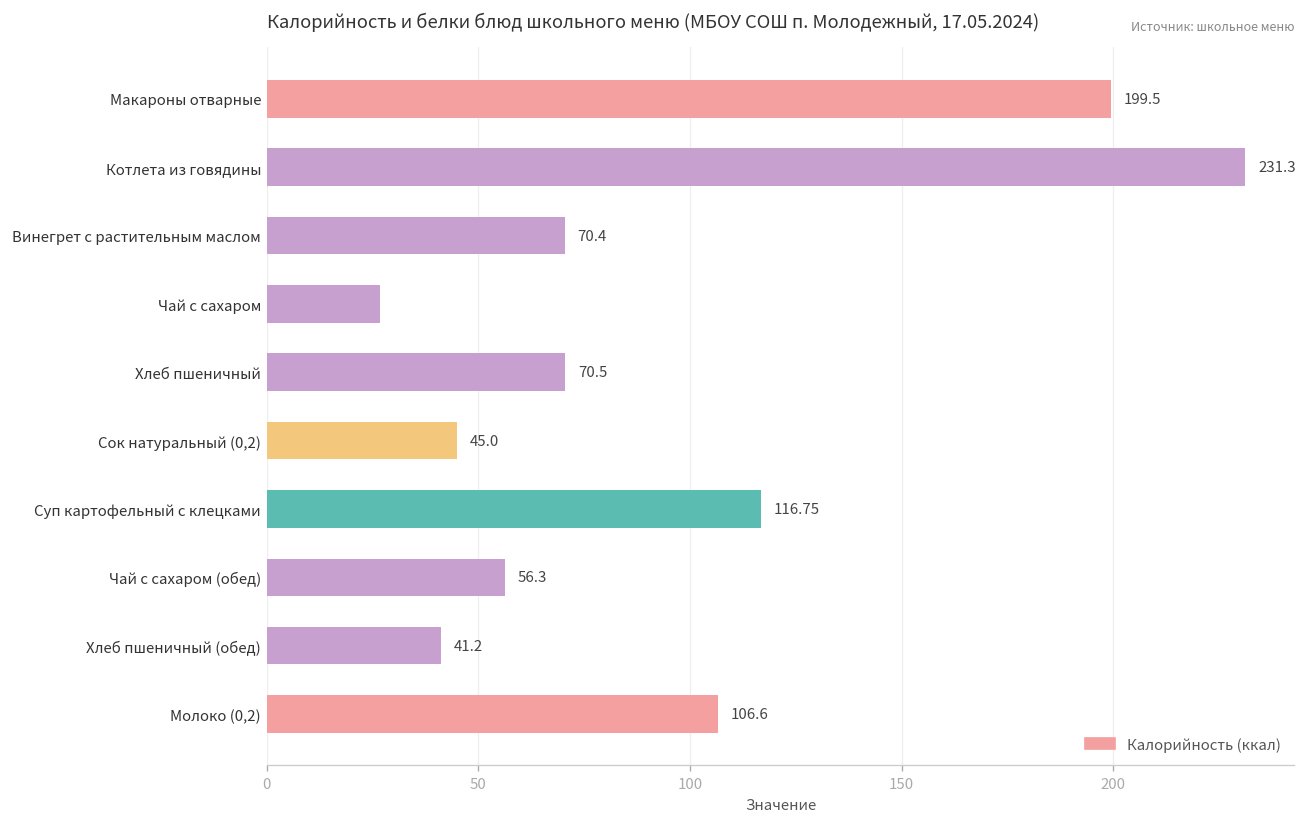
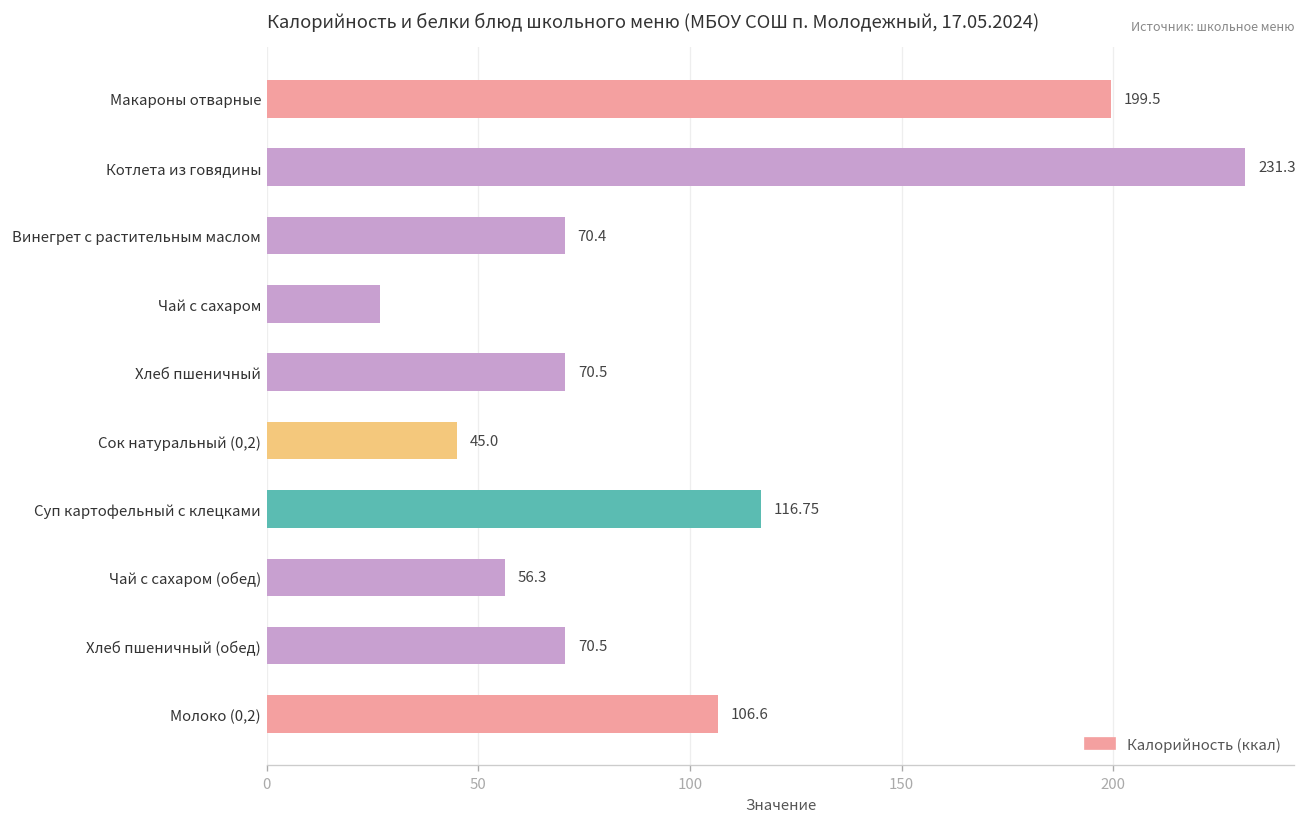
  {
    "Макароны отварные": 199.5,
    "Котлета из говядины": 231.3,
    "Винегрет с растительным маслом": 70.4,
    "Хлеб пшеничный": 70.5,
    "Сок натуральный (0,2)": 45.0,
    "Суп картофельный с клецками": 116.75,
    "Чай с сахаром (обед)": 56.3,
-   "Хлеб пшеничный (обед)": 41.2,
+   "Хлеб пшеничный (обед)": 70.5,
    "Молоко (0,2)": 106.6
  }
